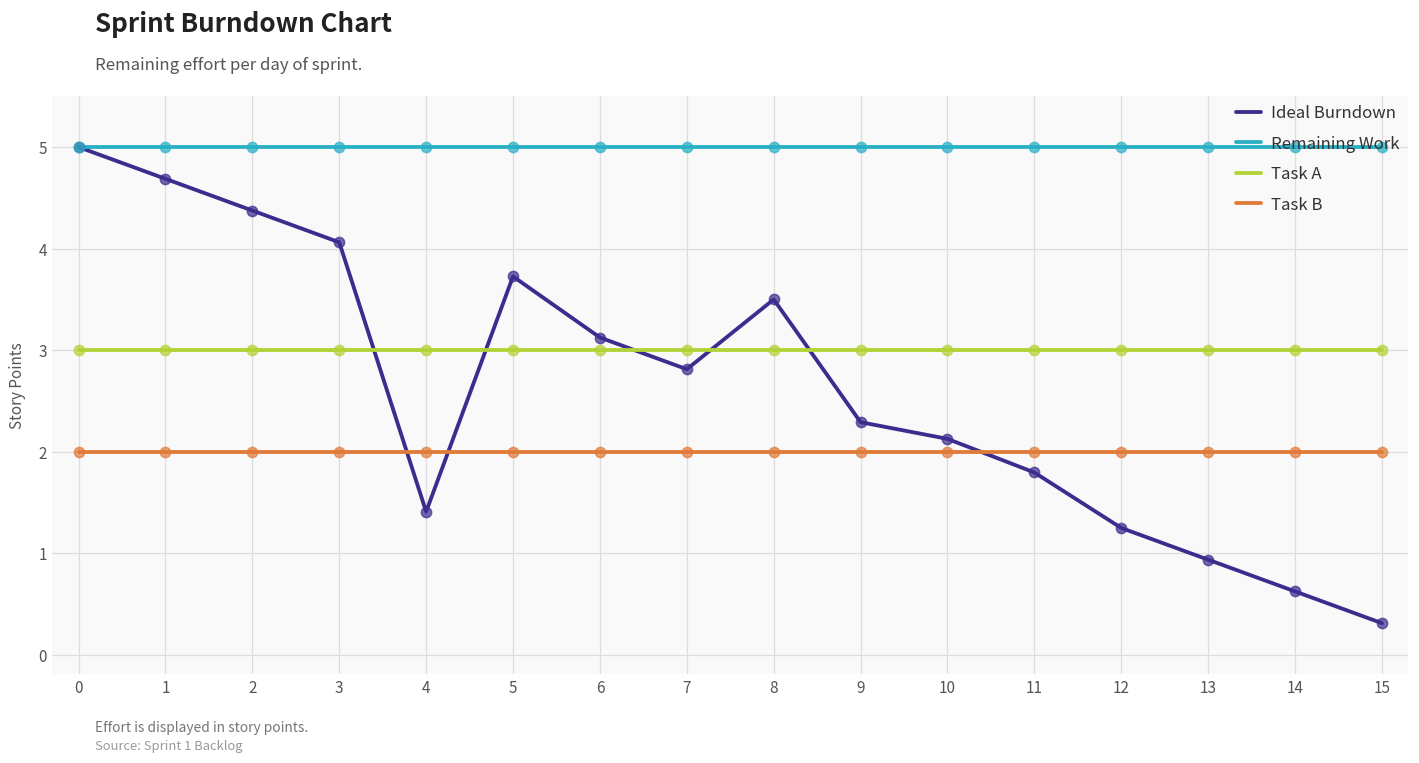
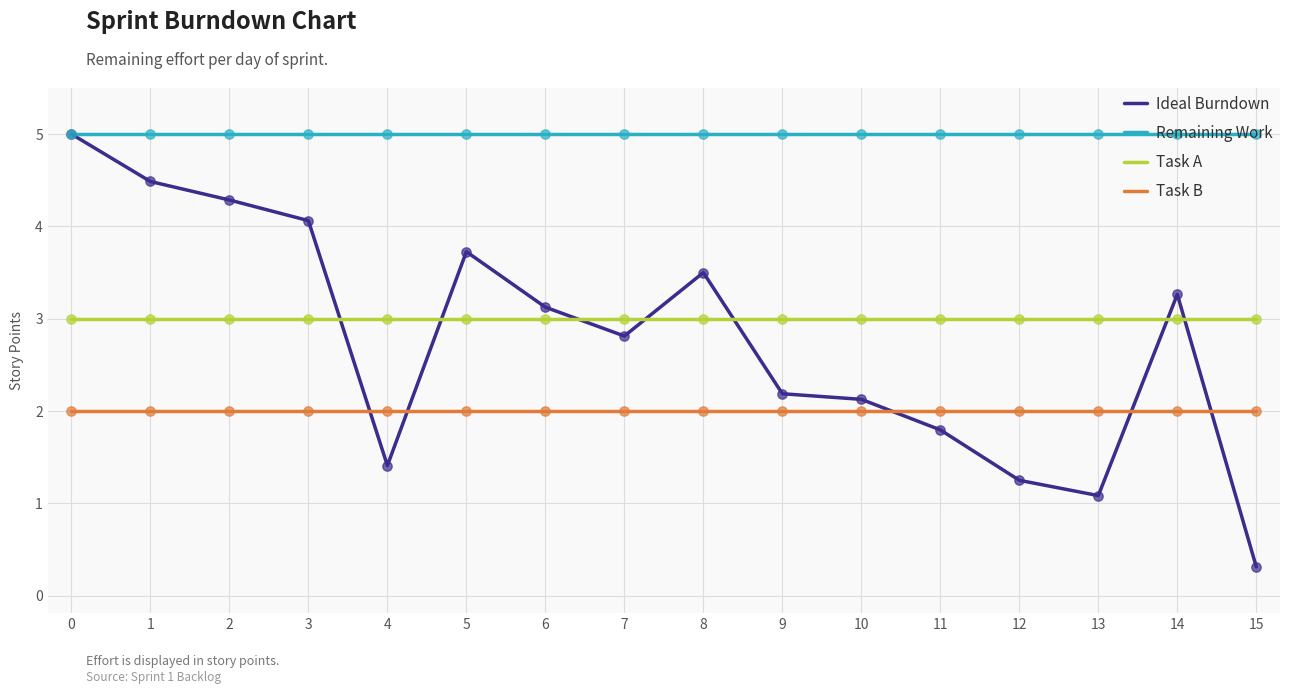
  {
    "Ideal Burndown": {
-     "1": 4.7,
-     "2": 4.4,
+     "1": 4.5,
+     "2": 4.3,
      "3": 4.1,
      "4": 1.4,
      "5": 3.7,
      "6": 3.1,
      "7": 2.8,
      "8": 3.5,
-     "9": 2.3,
+     "9": 2.2,
      "10": 2.1,
      "11": 1.8,
      "12": 1.3,
-     "13": 0.9,
-     "14": 0.6,
+     "13": 1.1,
+     "14": 3.3,
      "15": 0.3
    },
    "Remaining Work": {
      "1": 5.0,
      "2": 5.0,
      "3": 5.0,
      "4": 5.0,
      "5": 5.0,
      "6": 5.0,
      "7": 5.0,
      "8": 5.0,
      "9": 5.0,
      "10": 5.0,
      "11": 5.0,
      "12": 5.0,
      "13": 5.0,
      "14": 5.0,
      "15": 5.0
    },
    "Task A": {
      "0": 3.0,
      "1": 3.0,
      "2": 3.0,
      "3": 3.0,
      "4": 3.0,
      "5": 3.0,
      "6": 3.0,
      "7": 3.0,
      "8": 3.0,
      "9": 3.0,
      "10": 3.0,
      "11": 3.0,
      "12": 3.0,
      "13": 3.0,
      "14": 3.0,
      "15": 3.0
    },
    "Task B": {
      "0": 2.0,
      "1": 2.0,
      "2": 2.0,
      "3": 2.0,
      "4": 2.0,
      "5": 2.0,
      "6": 2.0,
      "7": 2.0,
      "8": 2.0,
      "9": 2.0,
      "10": 2.0,
      "11": 2.0,
      "12": 2.0,
      "13": 2.0,
      "14": 2.0,
      "15": 2.0
    }
  }
